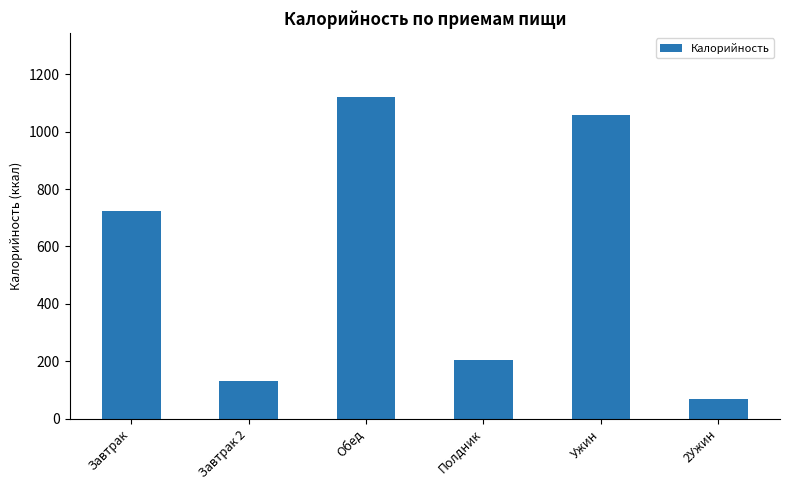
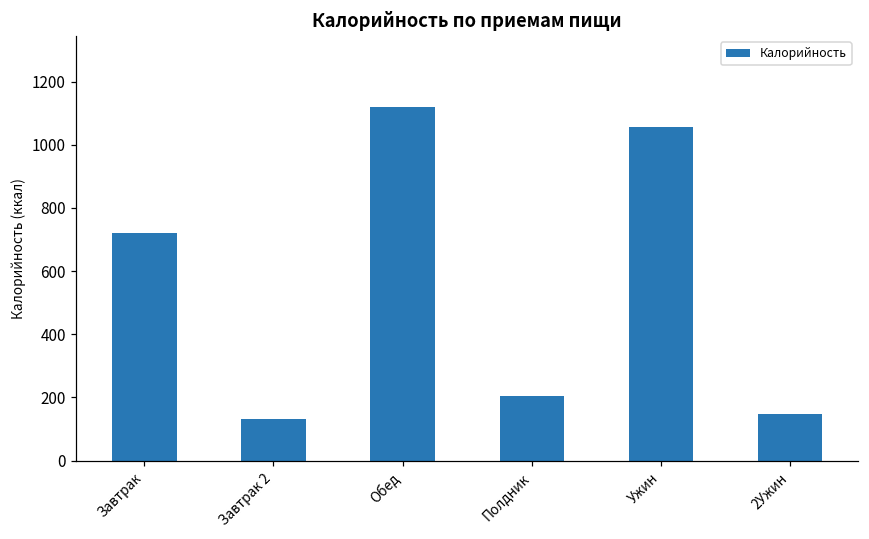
  {
    "Завтрак": 720,
    "Завтрак 2": 130,
    "Обед": 1120,
    "Полдник": 200,
    "Ужин": 1060,
-   "2Ужин": 70
+   "2Ужин": 150
  }
